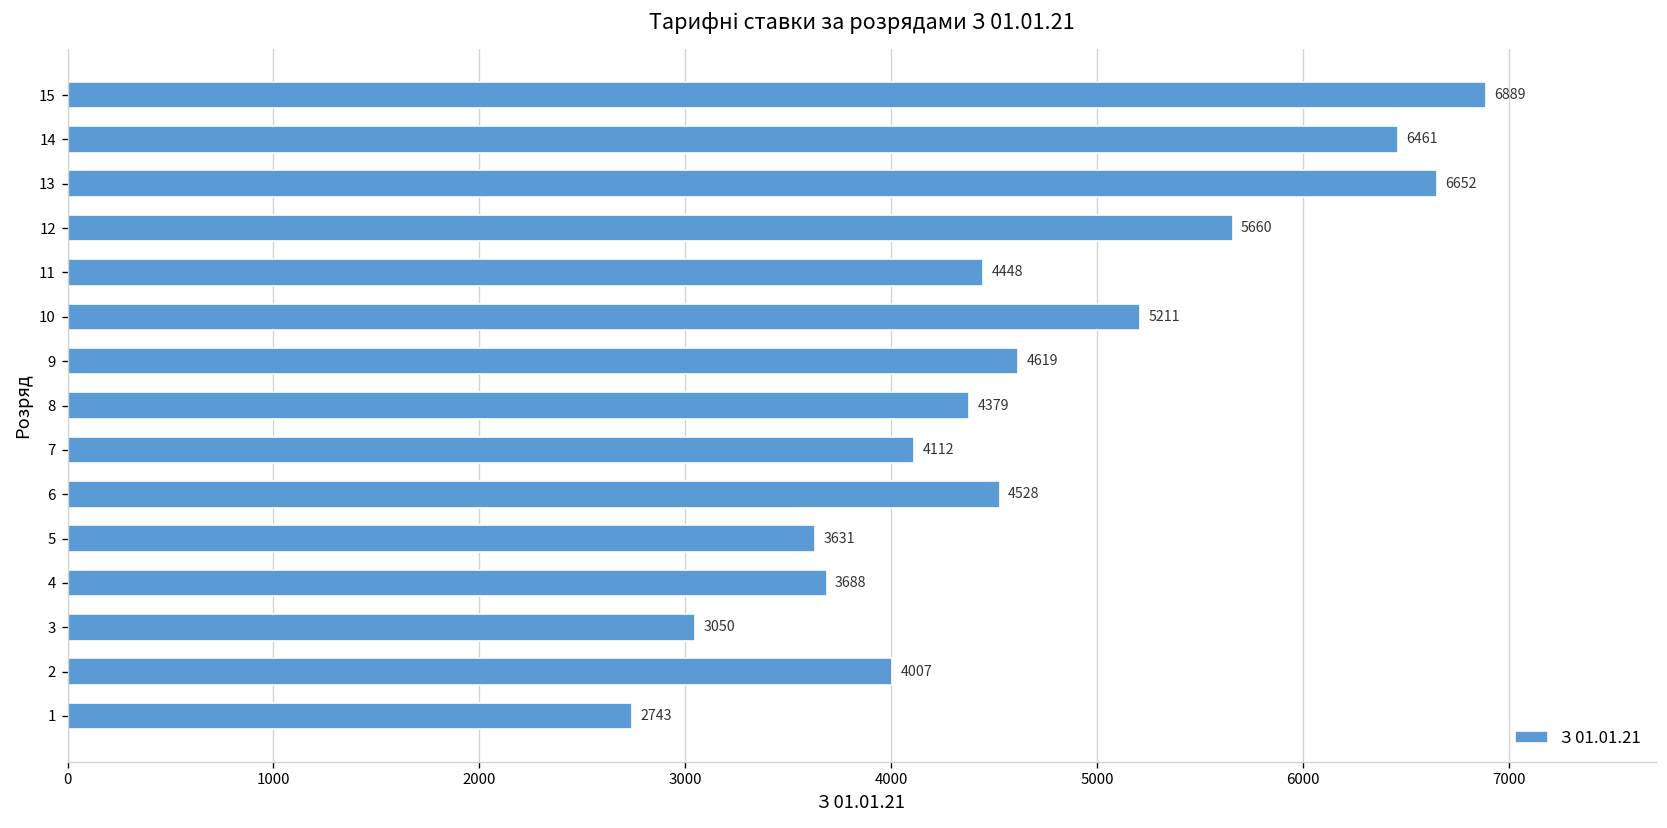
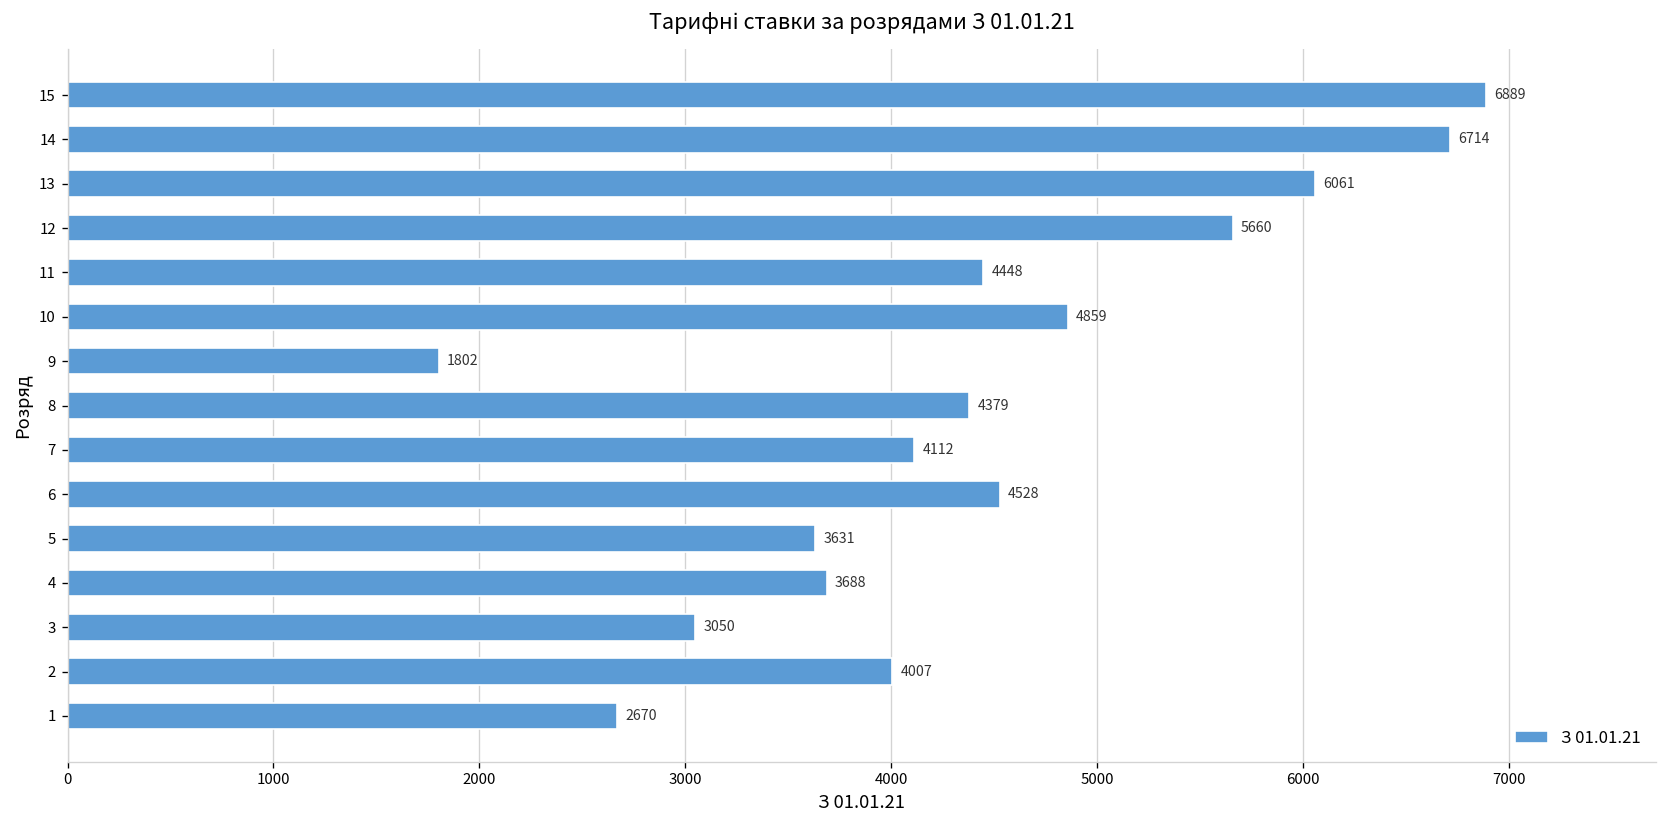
  {
    "15": 6889,
-   "14": 6461,
-   "13": 6652,
+   "14": 6714,
+   "13": 6061,
    "12": 5660,
    "11": 4448,
-   "10": 5211,
-   "9": 4619,
+   "10": 4859,
+   "9": 1802,
    "8": 4379,
    "7": 4112,
    "6": 4528,
    "5": 3631,
    "4": 3688,
    "3": 3050,
    "2": 4007,
-   "1": 2743
+   "1": 2670
  }
